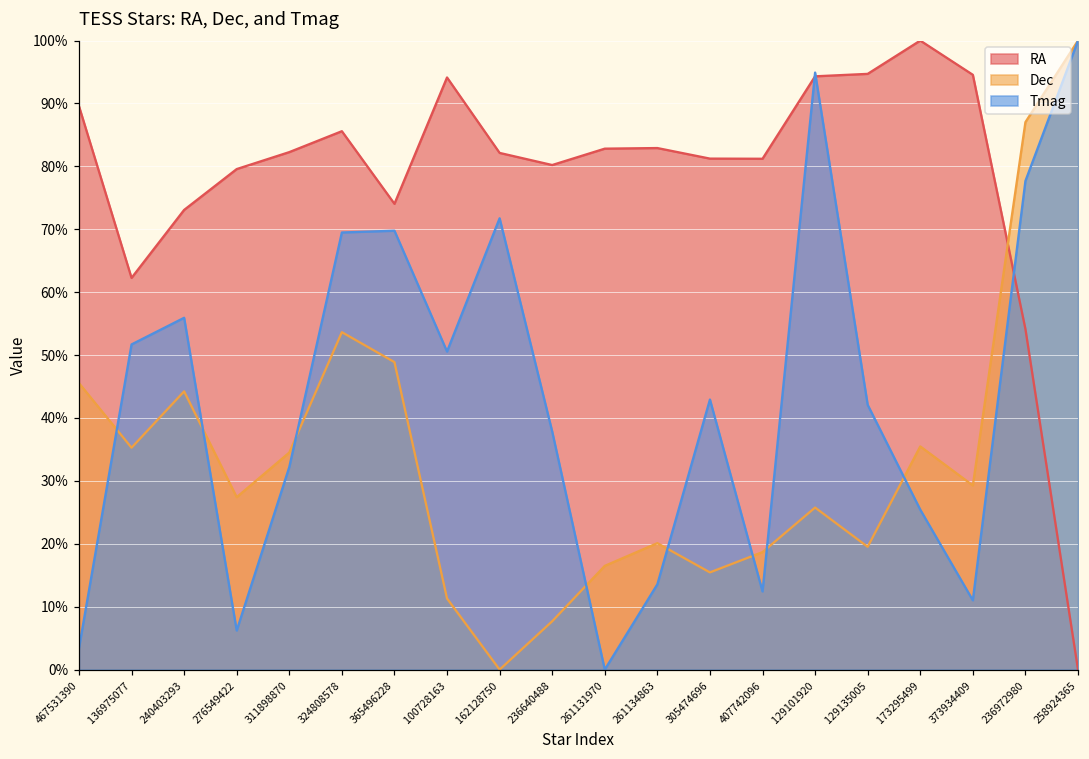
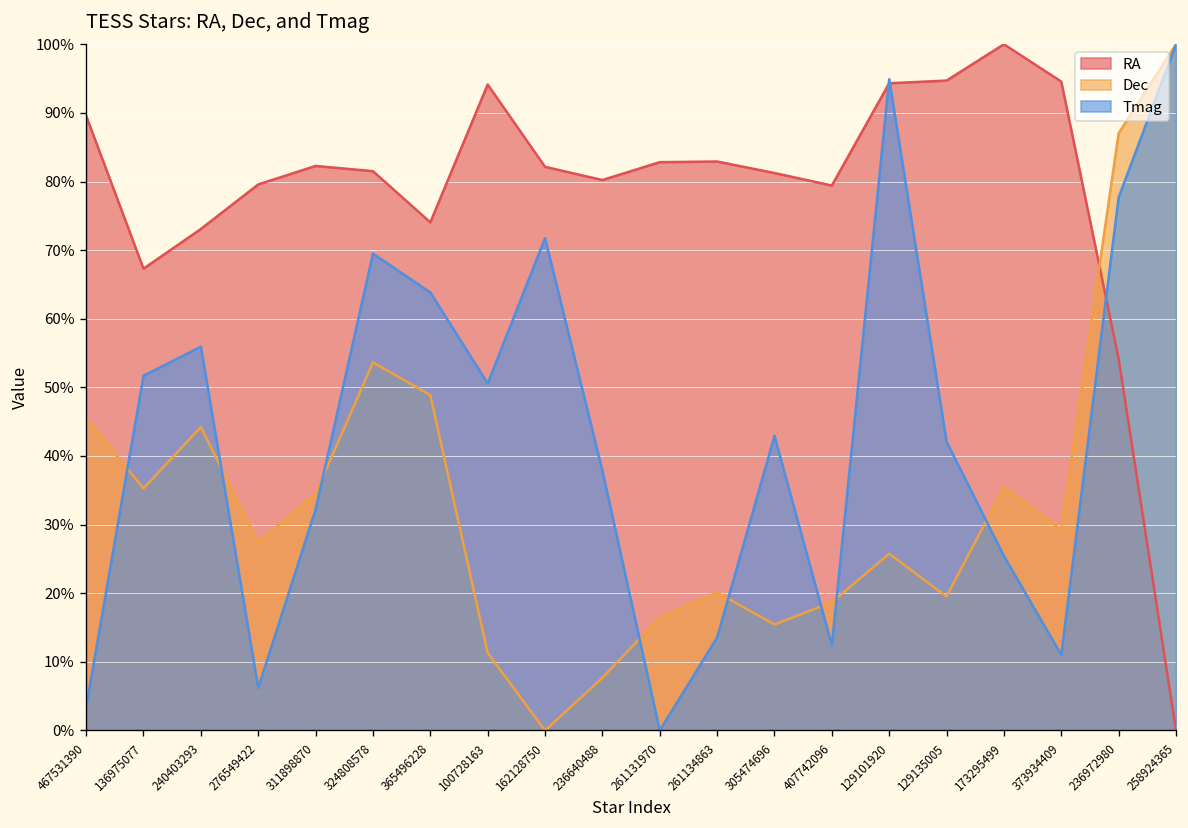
  {
    "RA": {
      "467531390": "90%",
-     "136975077": "62%",
+     "136975077": "67%",
      "240403293": "73%",
      "276549422": "80%",
      "311898870": "82%",
-     "324808578": "86%",
+     "324808578": "82%",
      "365496228": "74%",
      "100728163": "94%",
      "162128750": "82%",
      "236640488": "80%",
      "261131970": "83%",
      "261134863": "83%",
      "305474696": "81%",
-     "407742096": "81%",
+     "407742096": "79%",
      "129101920": "94%",
      "129135005": "95%",
      "173295499": "100%",
      "373934409": "95%",
      "236972980": "54%",
      "258924365": "0%"
    },
    "Dec": {
      "467531390": "46%",
      "136975077": "35%",
      "240403293": "44%",
      "276549422": "27%",
      "311898870": "35%",
      "324808578": "54%",
      "365496228": "49%",
      "100728163": "11%",
      "162128750": "0%",
      "236640488": "8%",
      "261131970": "16%",
      "261134863": "20%",
      "305474696": "15%",
      "407742096": "19%",
      "129101920": "26%",
      "129135005": "20%",
      "173295499": "35%",
      "373934409": "29%",
      "236972980": "87%"
    },
    "Tmag": {
      "467531390": "3%",
      "136975077": "52%",
      "240403293": "56%",
      "276549422": "6%",
      "311898870": "32%",
      "324808578": "69%",
-     "365496228": "70%",
+     "365496228": "64%",
      "100728163": "51%",
      "162128750": "72%",
      "236640488": "38%",
      "261131970": "0%",
      "261134863": "14%",
      "305474696": "43%",
      "407742096": "12%",
      "129101920": "95%",
      "129135005": "42%",
      "173295499": "25%",
      "373934409": "11%",
      "236972980": "78%"
    }
  }
